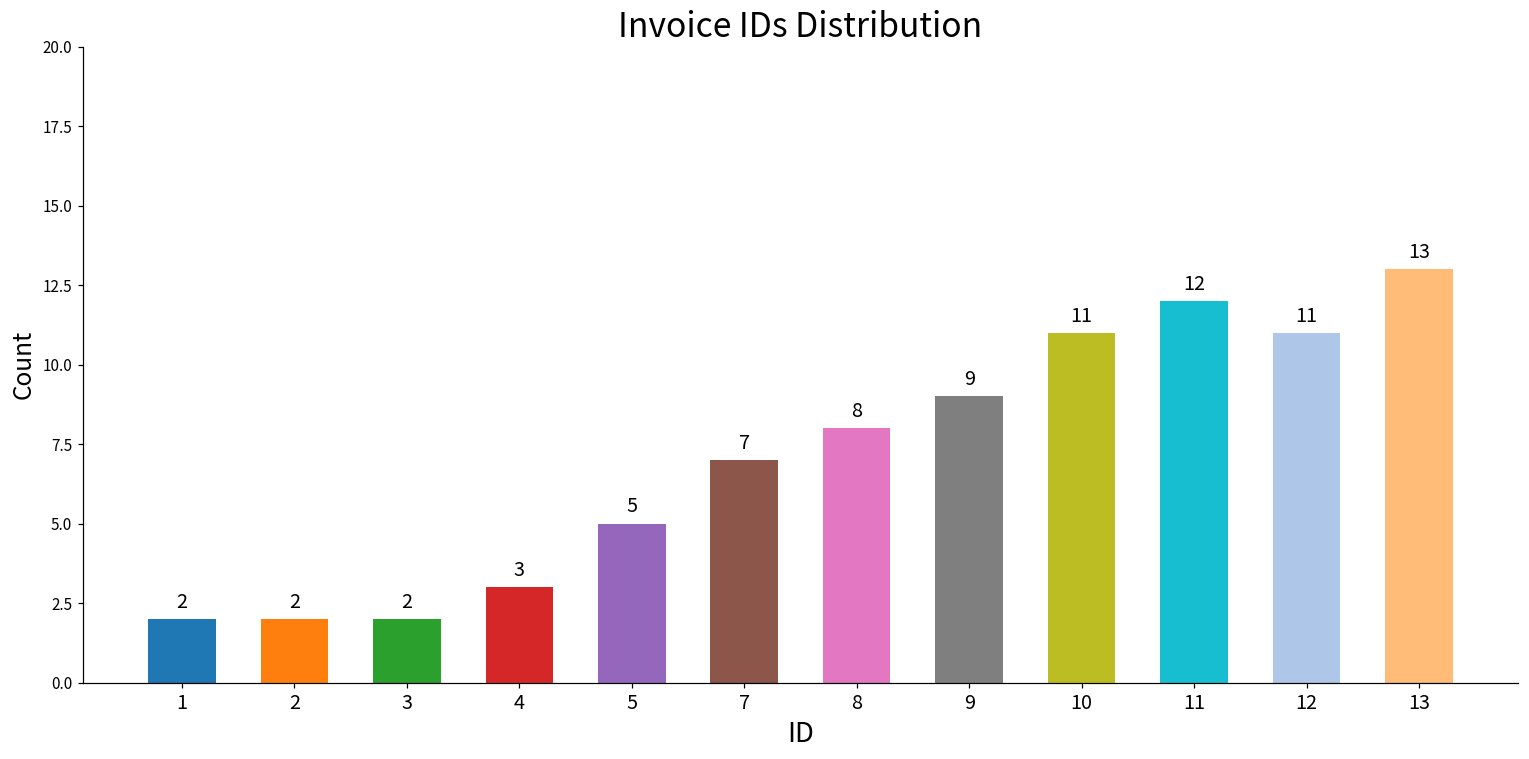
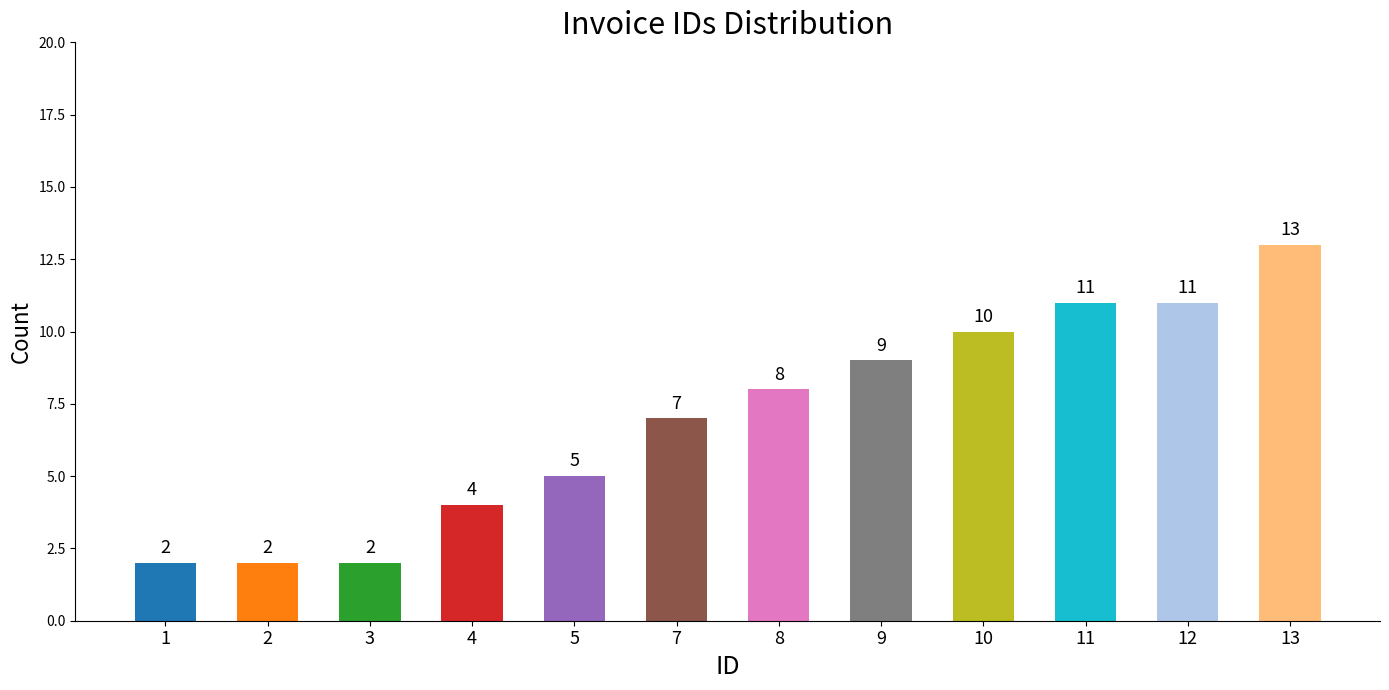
  {
    "1": 2,
    "2": 2,
    "3": 2,
-   "4": 3,
+   "4": 4,
    "5": 5,
    "7": 7,
    "8": 8,
    "9": 9,
-   "10": 11,
-   "11": 12,
+   "10": 10,
+   "11": 11,
    "12": 11,
    "13": 13
  }
